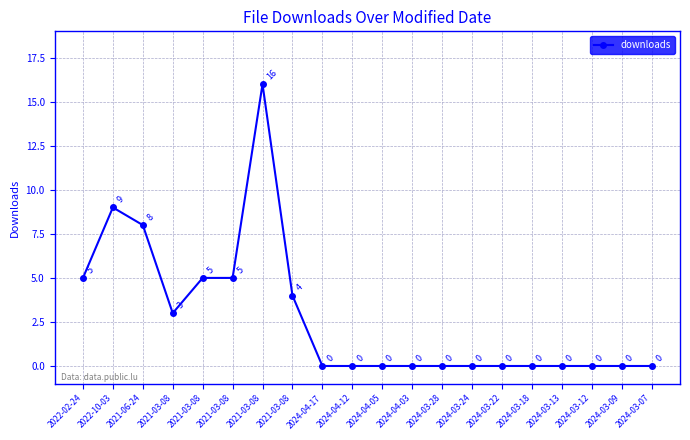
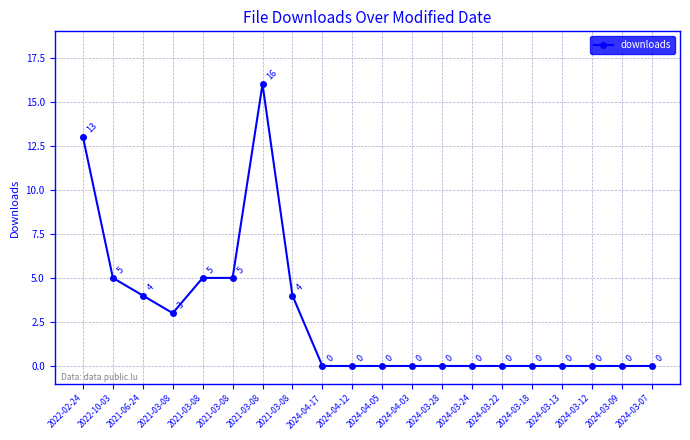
  {
-   "2022-02-24": 5,
-   "2022-10-03": 9,
-   "2021-06-24": 8,
+   "2022-02-24": 13,
+   "2022-10-03": 5,
+   "2021-06-24": 4,
    "2024-04-17": 0,
    "2024-04-12": 0,
    "2024-04-05": 0,
    "2024-04-03": 0,
    "2024-03-28": 0,
    "2024-03-24": 0,
    "2024-03-22": 0,
    "2024-03-18": 0,
    "2024-03-13": 0,
    "2024-03-12": 0,
    "2024-03-09": 0,
    "2024-03-07": 0
  }
